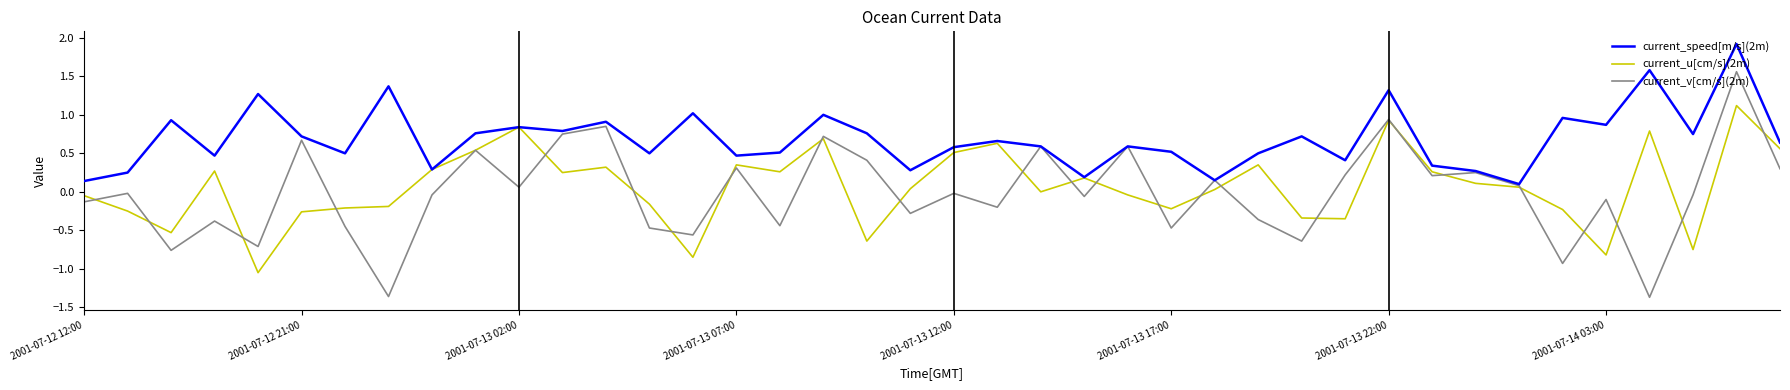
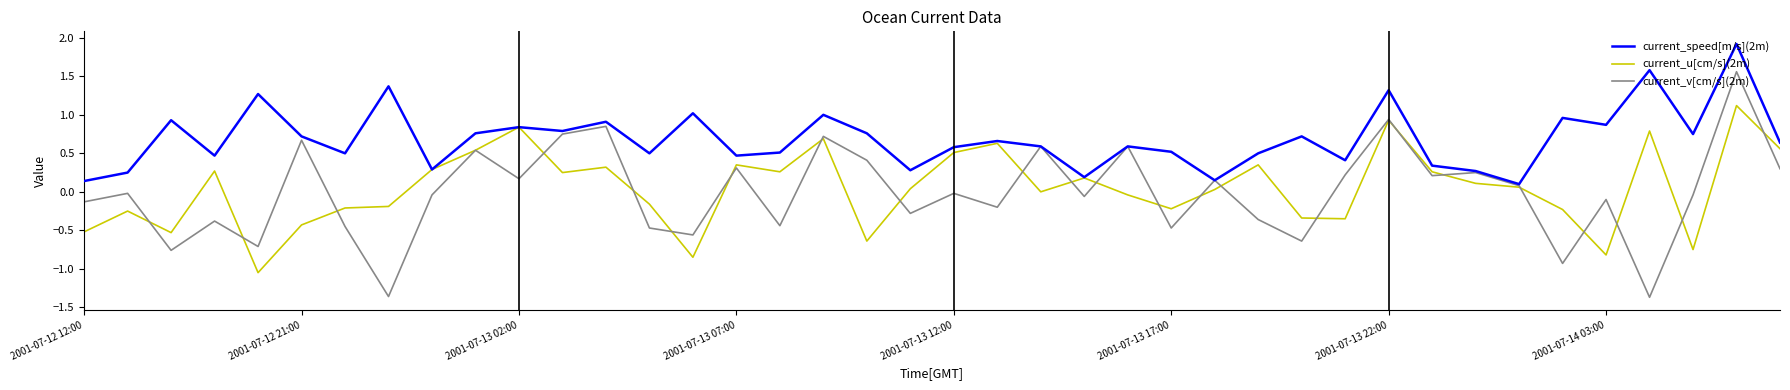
  {
    "current_speed[m/s](2m)": {
      "2001-07-12 12:00": 0.1,
      "2001-07-12 21:00": 0.7,
      "2001-07-13 07:00": 0.5,
      "2001-07-13 12:00": 0.6,
      "2001-07-13 17:00": 0.5,
      "2001-07-13 22:00": 1.3,
      "2001-07-14 03:00": 0.9
    },
    "current_u[cm/s](2m)": {
-     "2001-07-12 12:00": -0.1,
-     "2001-07-12 21:00": -0.3,
+     "2001-07-12 12:00": -0.5,
+     "2001-07-12 21:00": -0.4,
      "2001-07-13 07:00": 0.4,
      "2001-07-13 12:00": 0.5,
      "2001-07-13 17:00": -0.2,
      "2001-07-14 03:00": -0.8
    },
    "current_v[cm/s](2m)": {
      "2001-07-12 12:00": -0.1,
      "2001-07-12 21:00": 0.7,
-     "2001-07-13 02:00": 0.1,
+     "2001-07-13 02:00": 0.2,
      "2001-07-13 07:00": 0.3,
      "2001-07-13 12:00": 0.0,
      "2001-07-13 17:00": -0.5,
      "2001-07-14 03:00": -0.1
    }
  }
